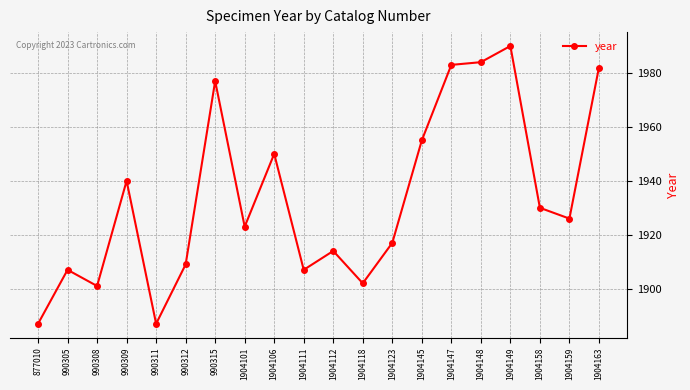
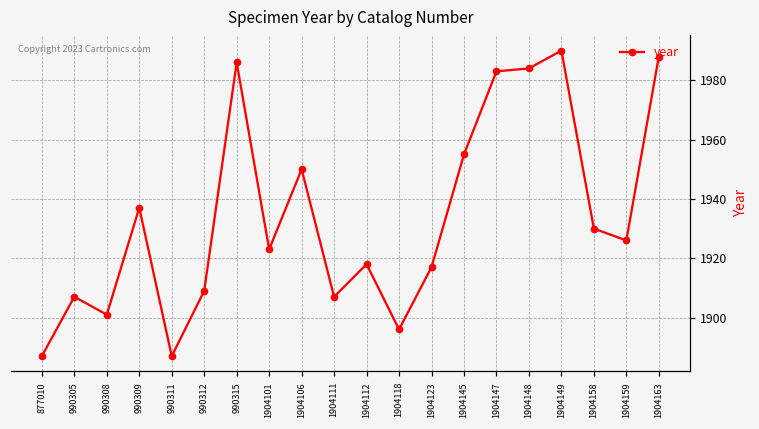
  {
    "877010": 1887,
    "990305": 1907,
    "990308": 1901,
-   "990309": 1940,
+   "990309": 1937,
    "990311": 1887,
    "990312": 1909,
-   "990315": 1977,
+   "990315": 1986,
    "1904101": 1923,
    "1904106": 1950,
    "1904111": 1907,
-   "1904112": 1914,
-   "1904118": 1902,
+   "1904112": 1918,
+   "1904118": 1896,
    "1904123": 1917,
    "1904145": 1955,
    "1904147": 1983,
    "1904148": 1984,
    "1904149": 1990,
    "1904158": 1930,
    "1904159": 1926,
-   "1904163": 1982
+   "1904163": 1988
  }
